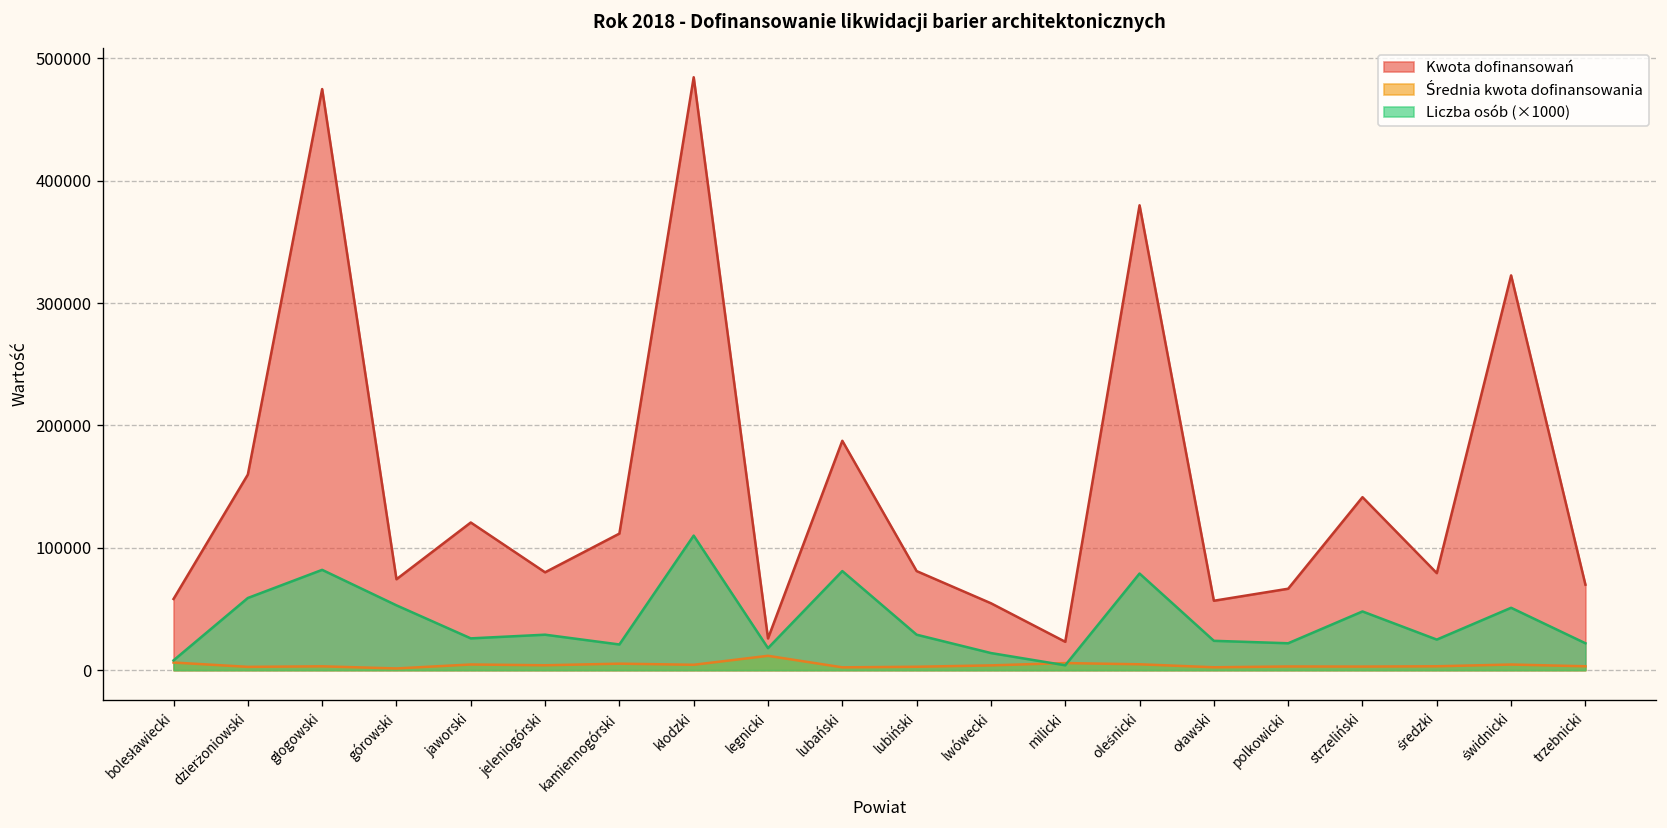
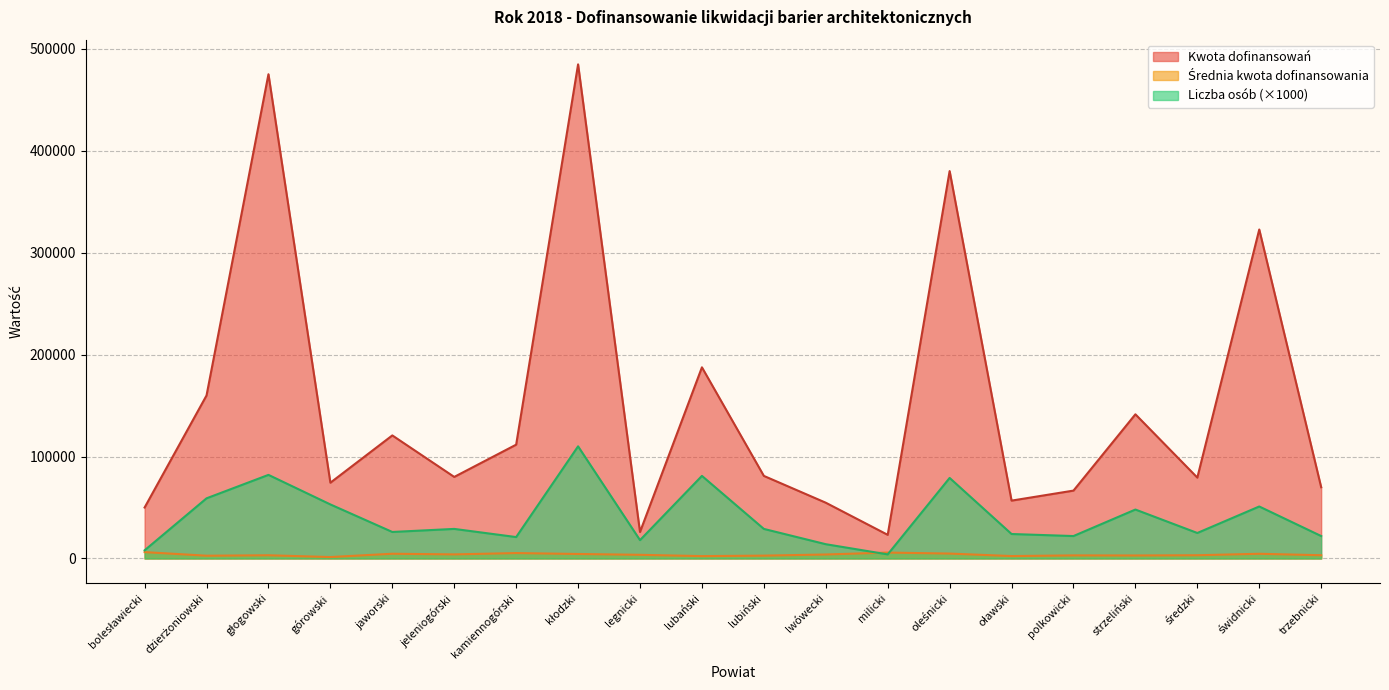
  {
    "Kwota dofinansowań": {
-     "bolesławiecki": 58000,
+     "bolesławiecki": 50000,
      "dzierżoniowski": 160000,
      "głogowski": 475000,
      "górowski": 74000,
      "jaworski": 121000,
      "jeleniogórski": 80000,
      "kamiennogórski": 112000,
      "kłodzki": 485000,
      "legnicki": 26000,
      "lubański": 188000,
      "lubiński": 81000,
      "lwówecki": 55000,
      "milicki": 23000,
      "oleśnicki": 380000,
      "oławski": 57000,
      "polkowicki": 67000,
      "strzeliński": 141000,
      "średzki": 79000,
      "świdnicki": 323000,
      "trzebnicki": 70000
    },
    "Średnia kwota dofinansowania": {
      "dzierżoniowski": 3000,
      "głogowski": 3000,
      "górowski": 1000,
      "jaworski": 5000,
      "jeleniogórski": 4000,
      "kamiennogórski": 5000,
      "kłodzki": 4000,
-     "legnicki": 12000,
+     "legnicki": 4000,
      "lubański": 2000,
      "lubiński": 3000,
      "lwówecki": 4000,
      "oleśnicki": 5000,
      "oławski": 2000,
      "polkowicki": 3000,
      "strzeliński": 3000,
      "średzki": 3000,
      "świdnicki": 5000,
      "trzebnicki": 3000
    },
    "Liczba osób (×1000)": {
      "dzierżoniowski": 59000,
      "głogowski": 82000,
      "górowski": 53000,
      "jaworski": 26000,
      "jeleniogórski": 29000,
      "kamiennogórski": 21000,
      "kłodzki": 110000,
      "legnicki": 18000,
      "lubański": 81000,
      "lubiński": 29000,
      "lwówecki": 14000,
      "oleśnicki": 79000,
      "oławski": 24000,
      "polkowicki": 22000,
      "strzeliński": 48000,
      "średzki": 25000,
      "świdnicki": 51000,
      "trzebnicki": 22000
    }
  }
